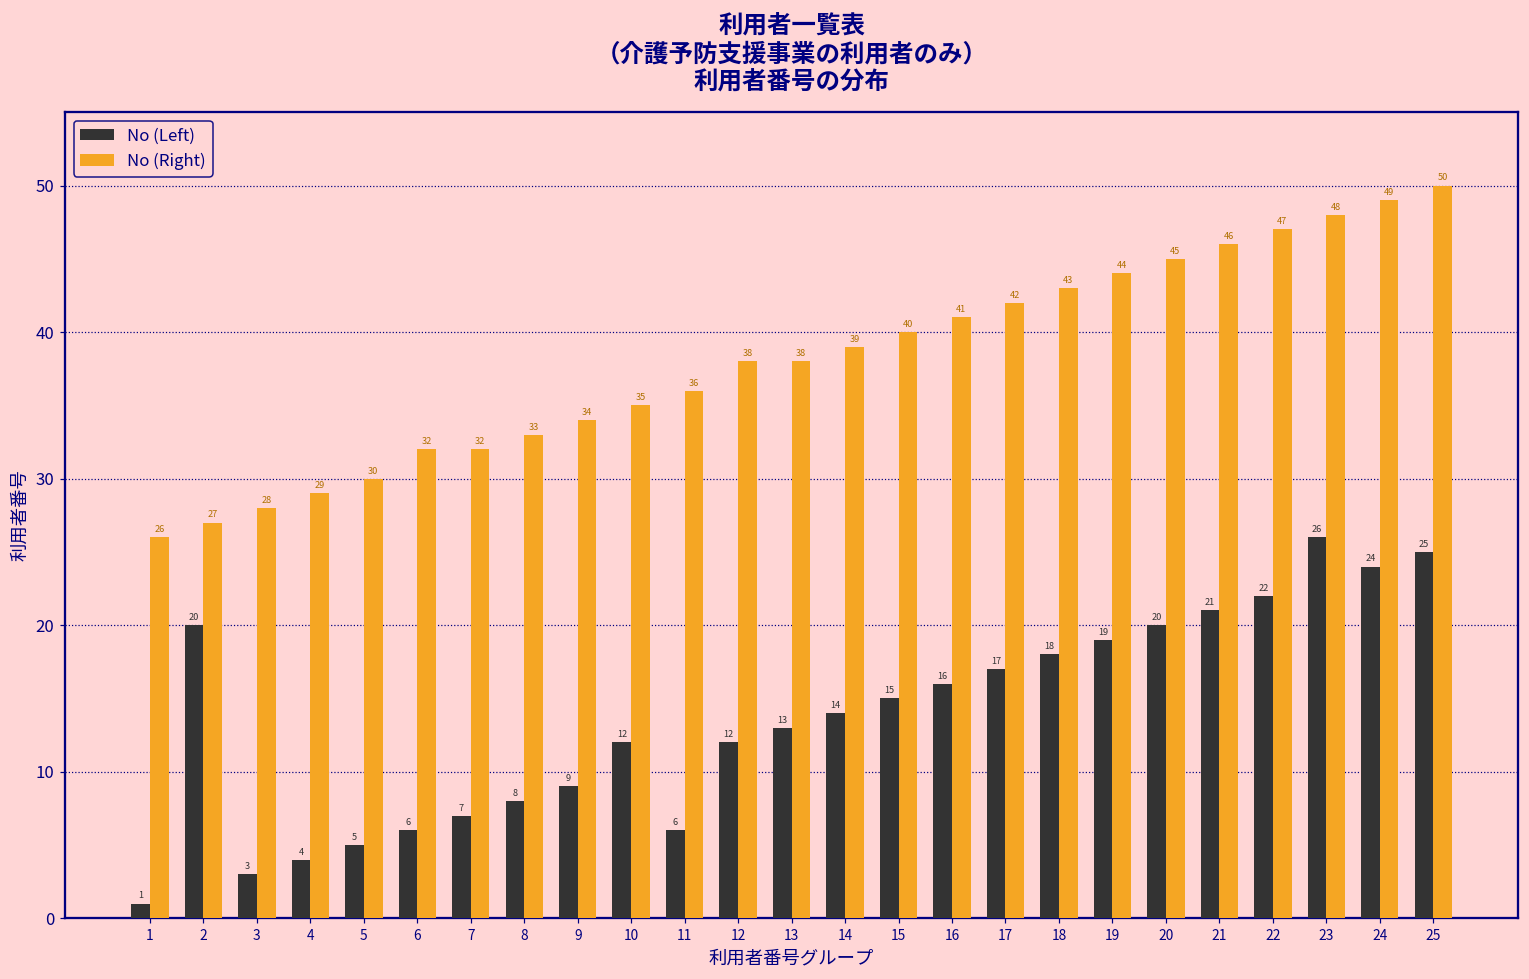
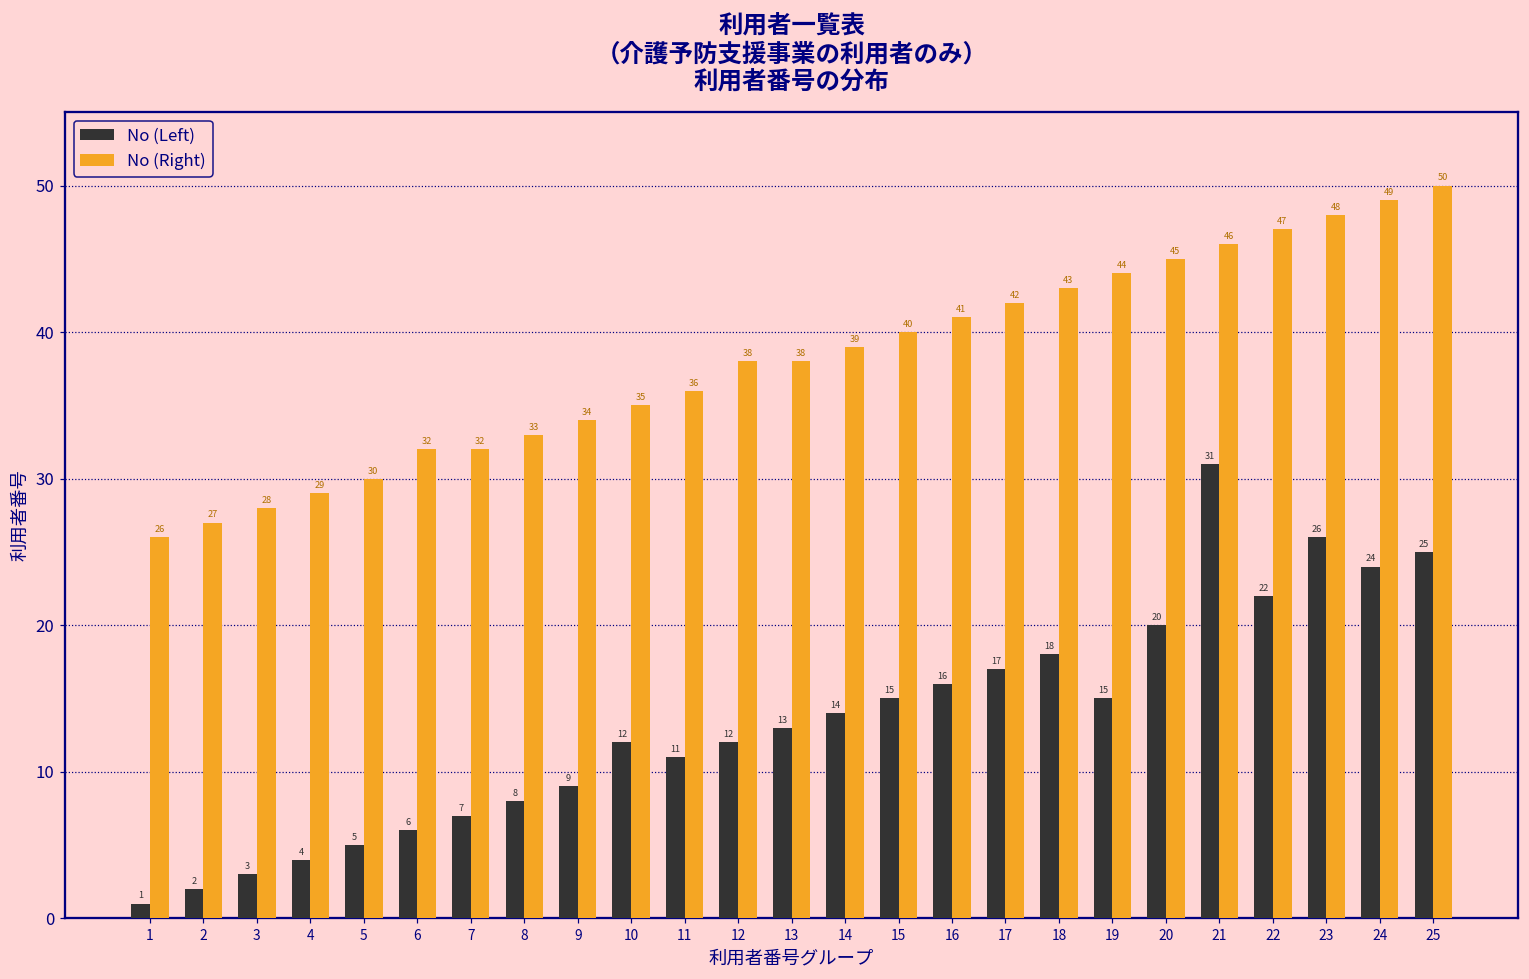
  {
    "No (Left)": {
      "1": 1,
-     "2": 20,
+     "2": 2,
      "3": 3,
      "4": 4,
      "5": 5,
      "6": 6,
      "7": 7,
      "8": 8,
      "9": 9,
      "10": 12,
-     "11": 6,
+     "11": 11,
      "12": 12,
      "13": 13,
      "14": 14,
      "15": 15,
      "16": 16,
      "17": 17,
      "18": 18,
-     "19": 19,
+     "19": 15,
      "20": 20,
-     "21": 21,
+     "21": 31,
      "22": 22,
      "23": 26,
      "24": 24,
      "25": 25
    },
    "No (Right)": {
      "1": 26,
      "2": 27,
      "3": 28,
      "4": 29,
      "5": 30,
      "6": 32,
      "7": 32,
      "8": 33,
      "9": 34,
      "10": 35,
      "11": 36,
      "12": 38,
      "13": 38,
      "14": 39,
      "15": 40,
      "16": 41,
      "17": 42,
      "18": 43,
      "19": 44,
      "20": 45,
      "21": 46,
      "22": 47,
      "23": 48,
      "24": 49,
      "25": 50
    }
  }
